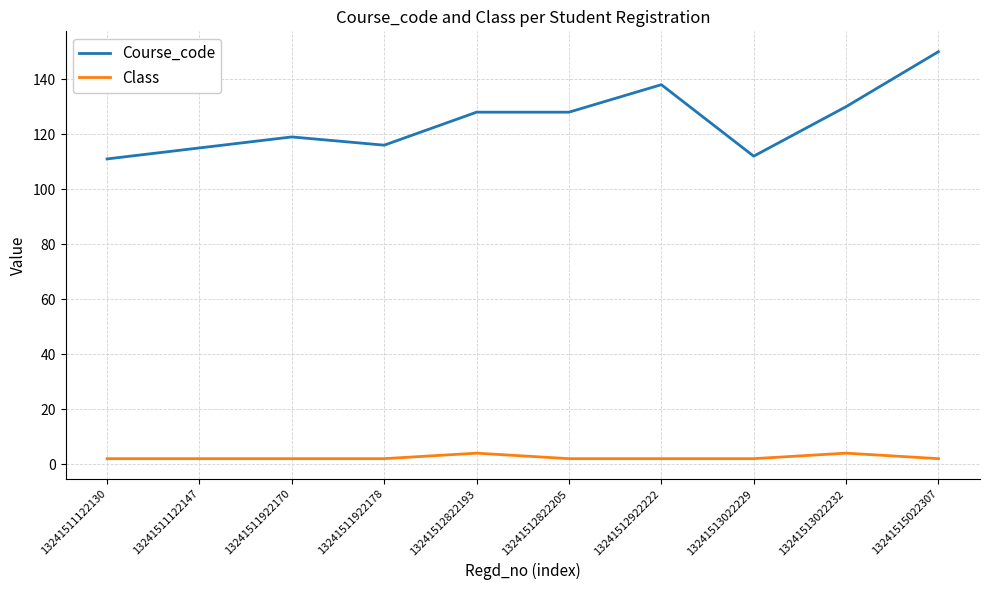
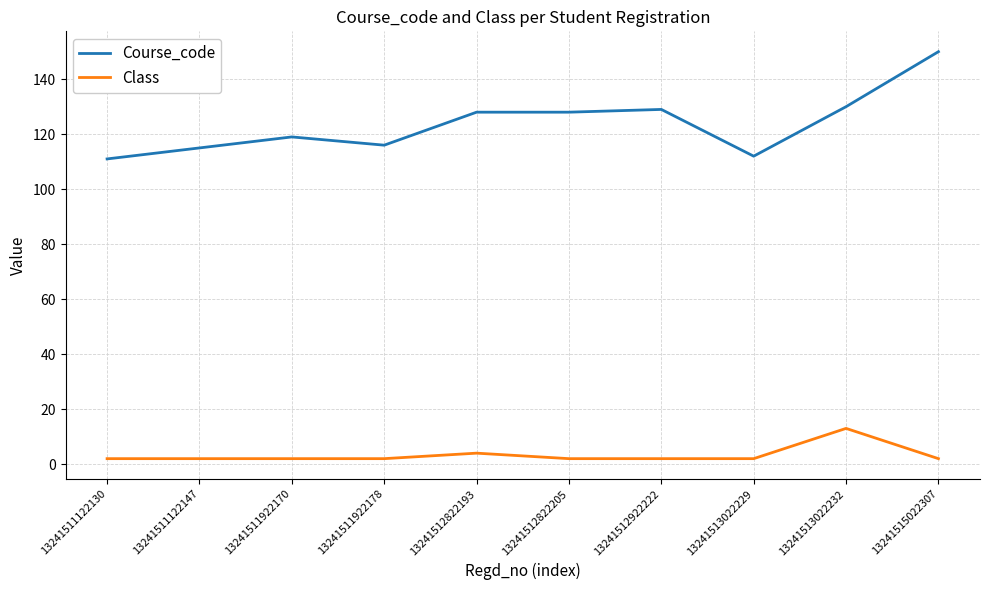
  {
    "Course_code": {
      "13241511122130": 111,
      "13241511122147": 115,
      "13241511922170": 119,
      "13241511922178": 116,
      "13241512822193": 128,
      "13241512822205": 128,
-     "13241512922222": 138,
+     "13241512922222": 129,
      "13241513022229": 112,
      "13241513022232": 130,
      "13241515022307": 150
    },
    "Class": {
      "13241511122130": 2,
      "13241511122147": 2,
      "13241511922170": 2,
      "13241511922178": 2,
      "13241512822193": 4,
      "13241512822205": 2,
      "13241512922222": 2,
      "13241513022229": 2,
-     "13241513022232": 4,
+     "13241513022232": 13,
      "13241515022307": 2
    }
  }
